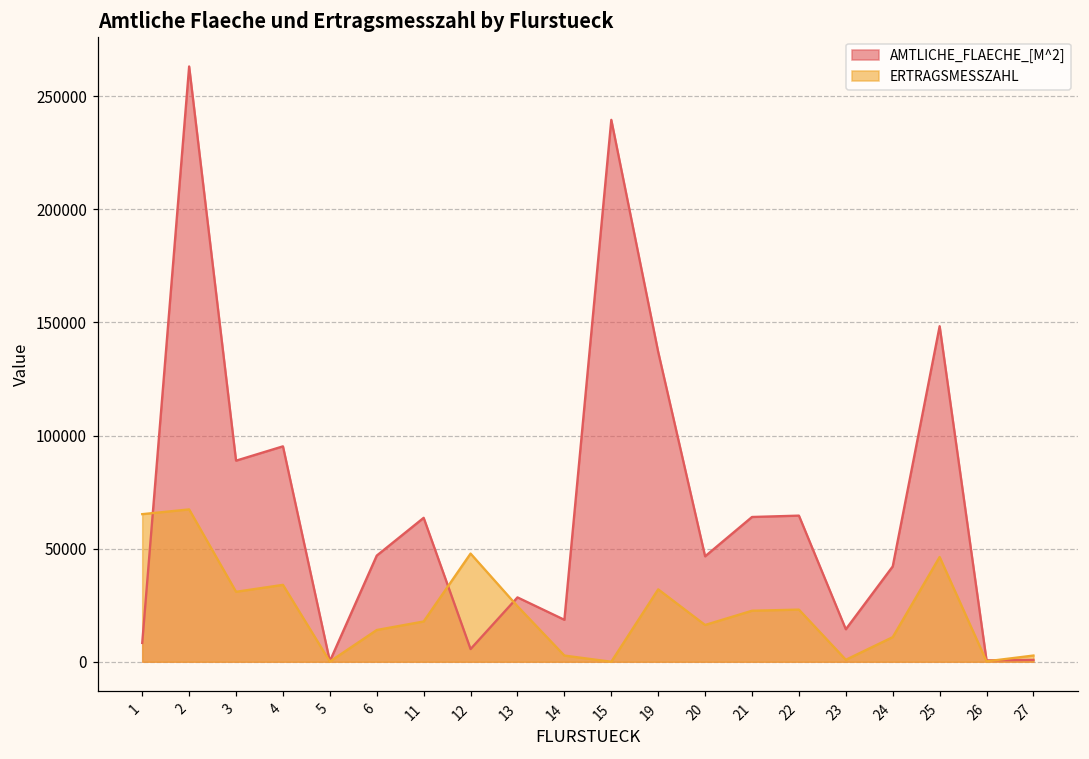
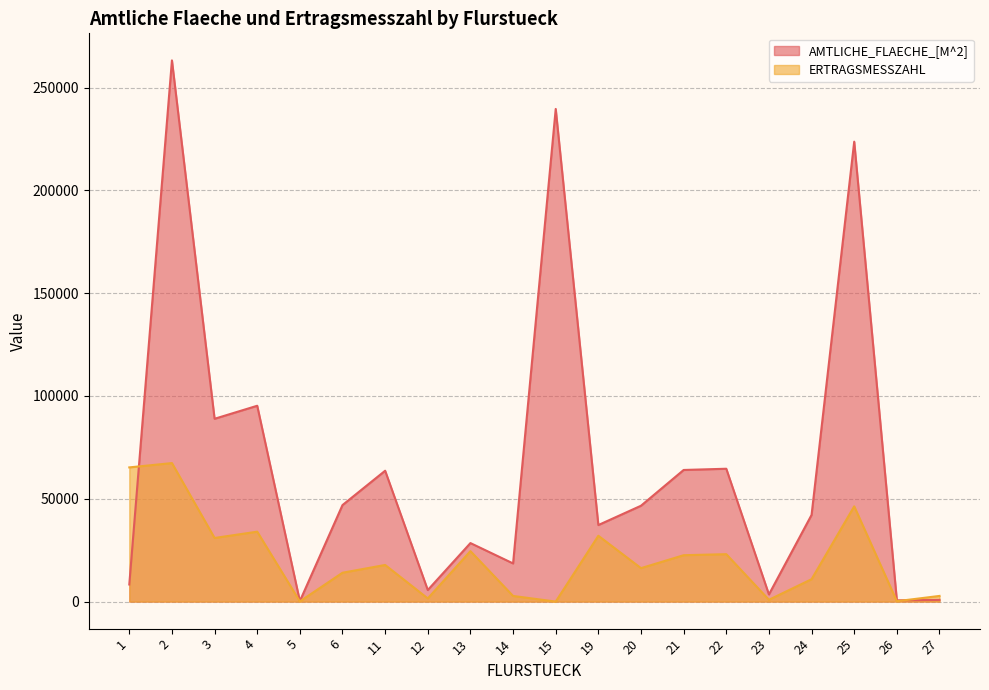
  {
    "AMTLICHE_FLAECHE_[M^2]": {
      "1": 8000,
      "2": 263000,
      "3": 89000,
      "4": 95000,
      "6": 47000,
      "11": 64000,
      "12": 6000,
      "13": 28000,
      "14": 19000,
      "15": 240000,
-     "19": 137000,
+     "19": 37000,
      "20": 47000,
      "21": 64000,
      "22": 65000,
-     "23": 14000,
+     "23": 3000,
      "24": 42000,
-     "25": 148000,
+     "25": 224000,
      "27": 1000
    },
    "ERTRAGSMESSZAHL": {
      "1": 65000,
      "2": 67000,
      "3": 31000,
      "4": 34000,
      "6": 14000,
      "11": 18000,
-     "12": 48000,
+     "12": 2000,
      "13": 25000,
      "14": 3000,
      "15": 0,
      "19": 32000,
      "20": 16000,
      "21": 23000,
      "22": 23000,
      "23": 1000,
      "24": 11000,
      "25": 46000,
      "27": 3000
    }
  }
